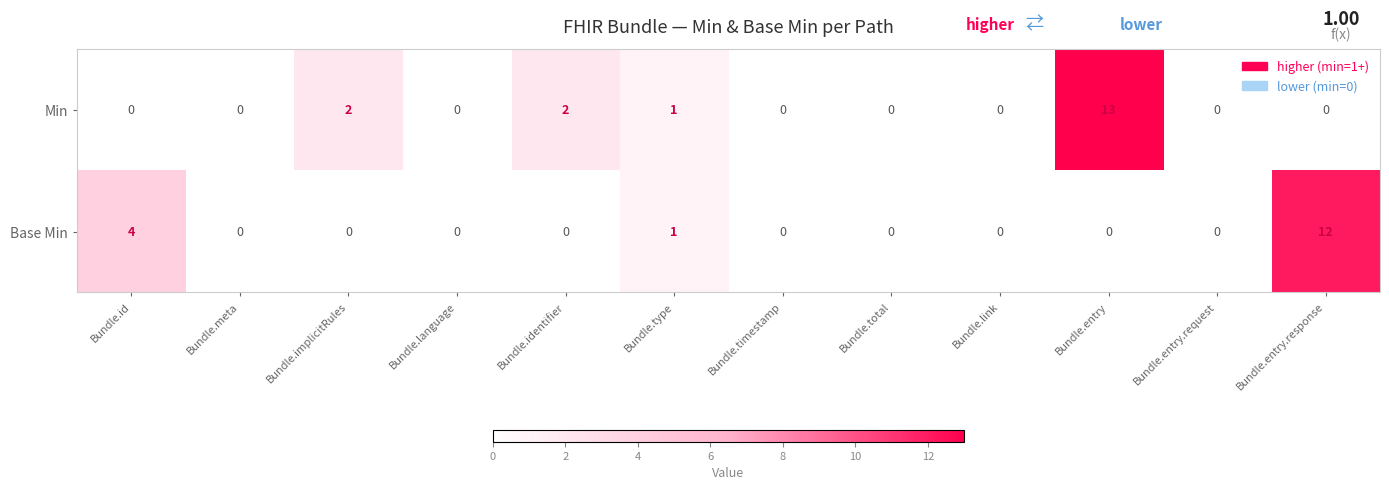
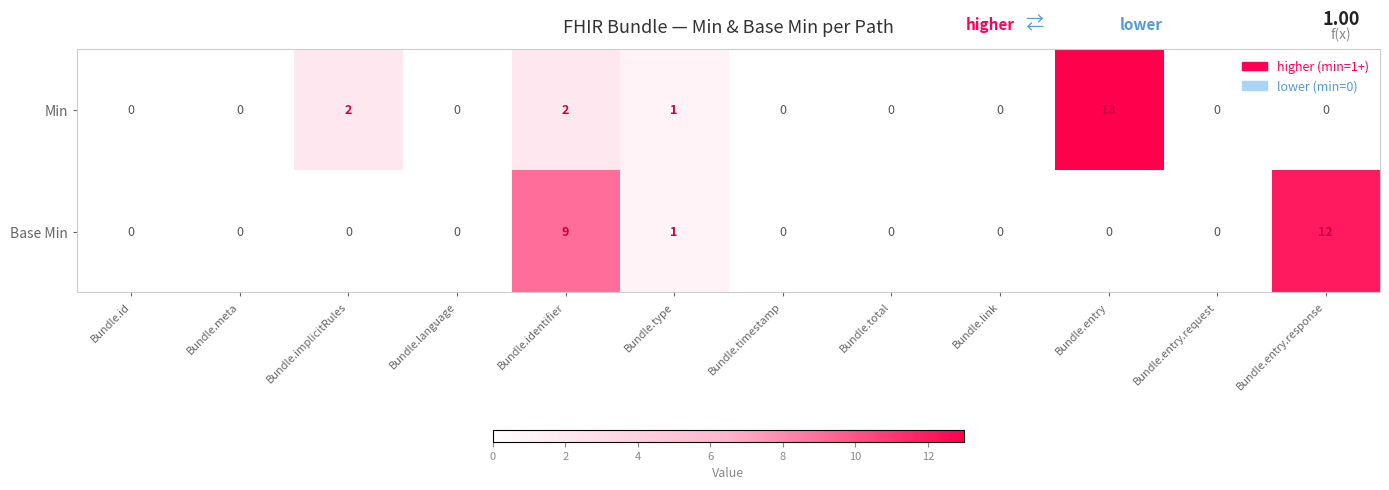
  {
    "Min": {
      "Bundle.id": 0,
      "Bundle.meta": 0,
      "Bundle.implicitRules": 2,
      "Bundle.language": 0,
      "Bundle.identifier": 2,
      "Bundle.type": 1,
      "Bundle.timestamp": 0,
      "Bundle.total": 0,
      "Bundle.link": 0,
      "Bundle.entry": 13,
      "Bundle.entry.request": 0,
      "Bundle.entry.response": 0
    },
    "Base Min": {
-     "Bundle.id": 4,
+     "Bundle.id": 0,
      "Bundle.meta": 0,
      "Bundle.implicitRules": 0,
      "Bundle.language": 0,
-     "Bundle.identifier": 0,
+     "Bundle.identifier": 9,
      "Bundle.type": 1,
      "Bundle.timestamp": 0,
      "Bundle.total": 0,
      "Bundle.link": 0,
      "Bundle.entry": 0,
      "Bundle.entry.request": 0,
      "Bundle.entry.response": 12
    }
  }
